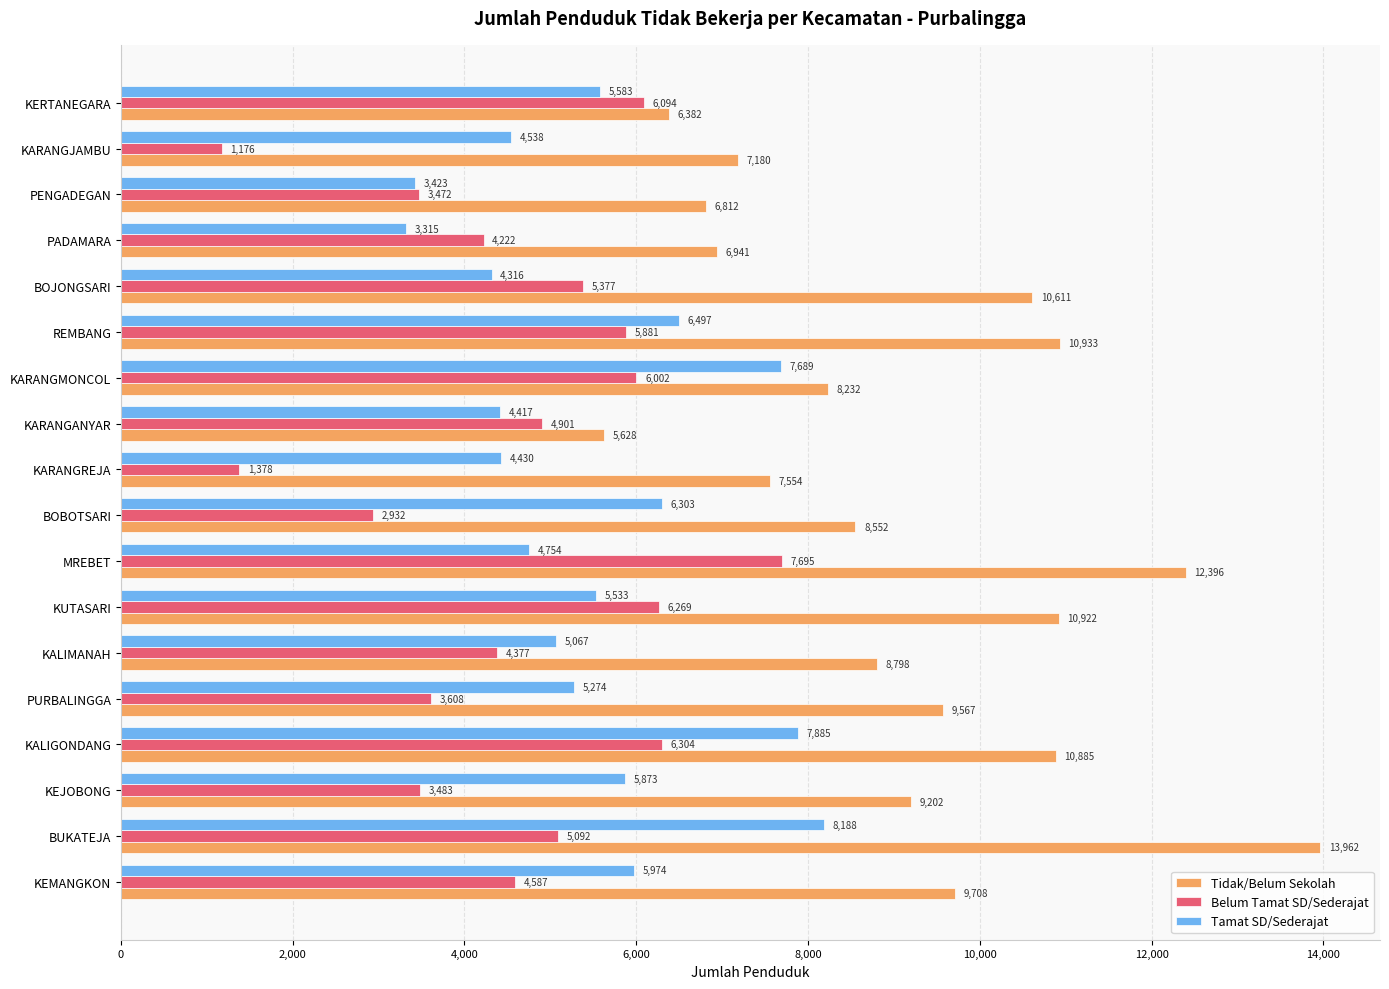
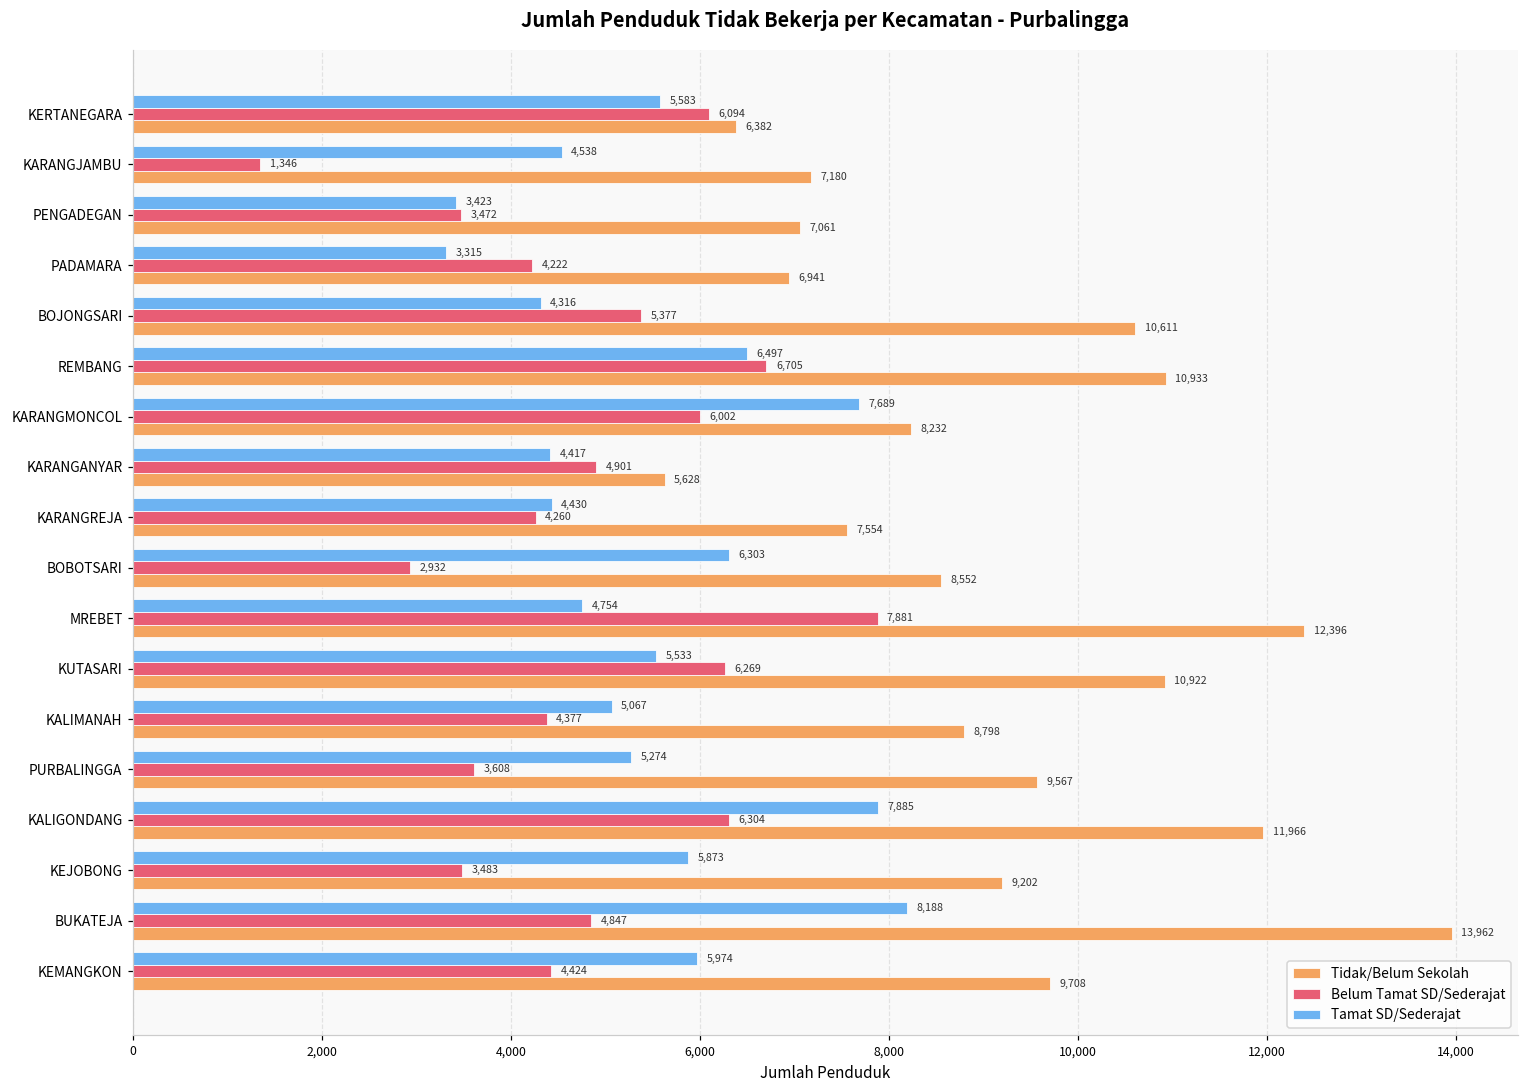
  {
    "Tidak/Belum Sekolah": {
      "KERTANEGARA": "6,382",
      "KARANGJAMBU": "7,180",
-     "PENGADEGAN": "6,812",
+     "PENGADEGAN": "7,061",
      "PADAMARA": "6,941",
      "BOJONGSARI": "10,611",
      "REMBANG": "10,933",
      "KARANGMONCOL": "8,232",
      "KARANGANYAR": "5,628",
      "KARANGREJA": "7,554",
      "BOBOTSARI": "8,552",
      "MREBET": "12,396",
      "KUTASARI": "10,922",
      "KALIMANAH": "8,798",
      "PURBALINGGA": "9,567",
-     "KALIGONDANG": "10,885",
+     "KALIGONDANG": "11,966",
      "KEJOBONG": "9,202",
      "BUKATEJA": "13,962",
      "KEMANGKON": "9,708"
    },
    "Belum Tamat SD/Sederajat": {
      "KERTANEGARA": "6,094",
-     "KARANGJAMBU": "1,176",
+     "KARANGJAMBU": "1,346",
      "PENGADEGAN": "3,472",
      "PADAMARA": "4,222",
      "BOJONGSARI": "5,377",
-     "REMBANG": "5,881",
+     "REMBANG": "6,705",
      "KARANGMONCOL": "6,002",
      "KARANGANYAR": "4,901",
-     "KARANGREJA": "1,378",
+     "KARANGREJA": "4,260",
      "BOBOTSARI": "2,932",
-     "MREBET": "7,695",
+     "MREBET": "7,881",
      "KUTASARI": "6,269",
      "KALIMANAH": "4,377",
      "PURBALINGGA": "3,608",
      "KALIGONDANG": "6,304",
      "KEJOBONG": "3,483",
-     "BUKATEJA": "5,092",
-     "KEMANGKON": "4,587"
+     "BUKATEJA": "4,847",
+     "KEMANGKON": "4,424"
    },
    "Tamat SD/Sederajat": {
      "KERTANEGARA": "5,583",
      "KARANGJAMBU": "4,538",
      "PENGADEGAN": "3,423",
      "PADAMARA": "3,315",
      "BOJONGSARI": "4,316",
      "REMBANG": "6,497",
      "KARANGMONCOL": "7,689",
      "KARANGANYAR": "4,417",
      "KARANGREJA": "4,430",
      "BOBOTSARI": "6,303",
      "MREBET": "4,754",
      "KUTASARI": "5,533",
      "KALIMANAH": "5,067",
      "PURBALINGGA": "5,274",
      "KALIGONDANG": "7,885",
      "KEJOBONG": "5,873",
      "BUKATEJA": "8,188",
      "KEMANGKON": "5,974"
    }
  }
